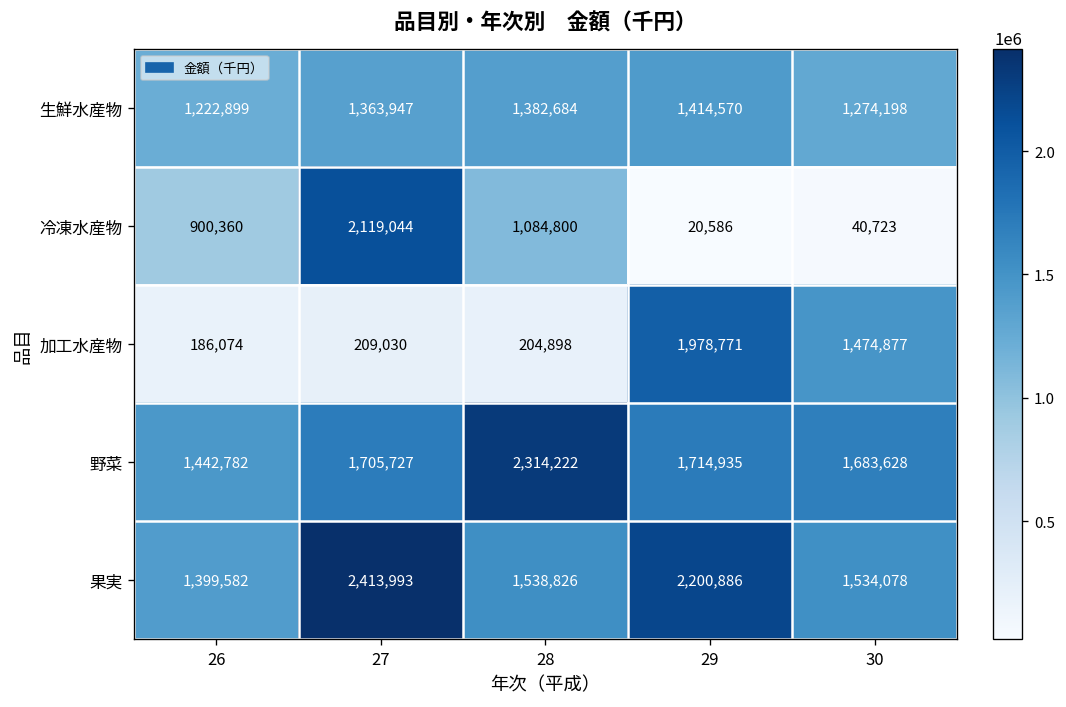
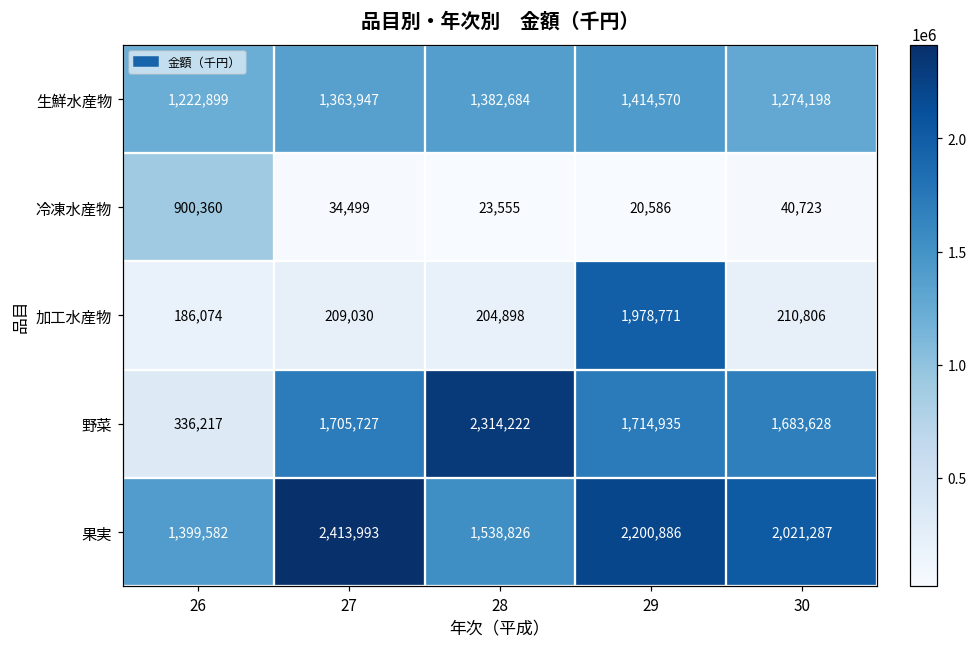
  {
    "生鮮水産物": {
      "26": "1,222,899",
      "27": "1,363,947",
      "28": "1,382,684",
      "29": "1,414,570",
      "30": "1,274,198"
    },
    "冷凍水産物": {
      "26": "900,360",
-     "27": "2,119,044",
-     "28": "1,084,800",
+     "27": "34,499",
+     "28": "23,555",
      "29": "20,586",
      "30": "40,723"
    },
    "加工水産物": {
      "26": "186,074",
      "27": "209,030",
      "28": "204,898",
      "29": "1,978,771",
-     "30": "1,474,877"
+     "30": "210,806"
    },
    "野菜": {
-     "26": "1,442,782",
+     "26": "336,217",
      "27": "1,705,727",
      "28": "2,314,222",
      "29": "1,714,935",
      "30": "1,683,628"
    },
    "果実": {
      "26": "1,399,582",
      "27": "2,413,993",
      "28": "1,538,826",
      "29": "2,200,886",
-     "30": "1,534,078"
+     "30": "2,021,287"
    }
  }
